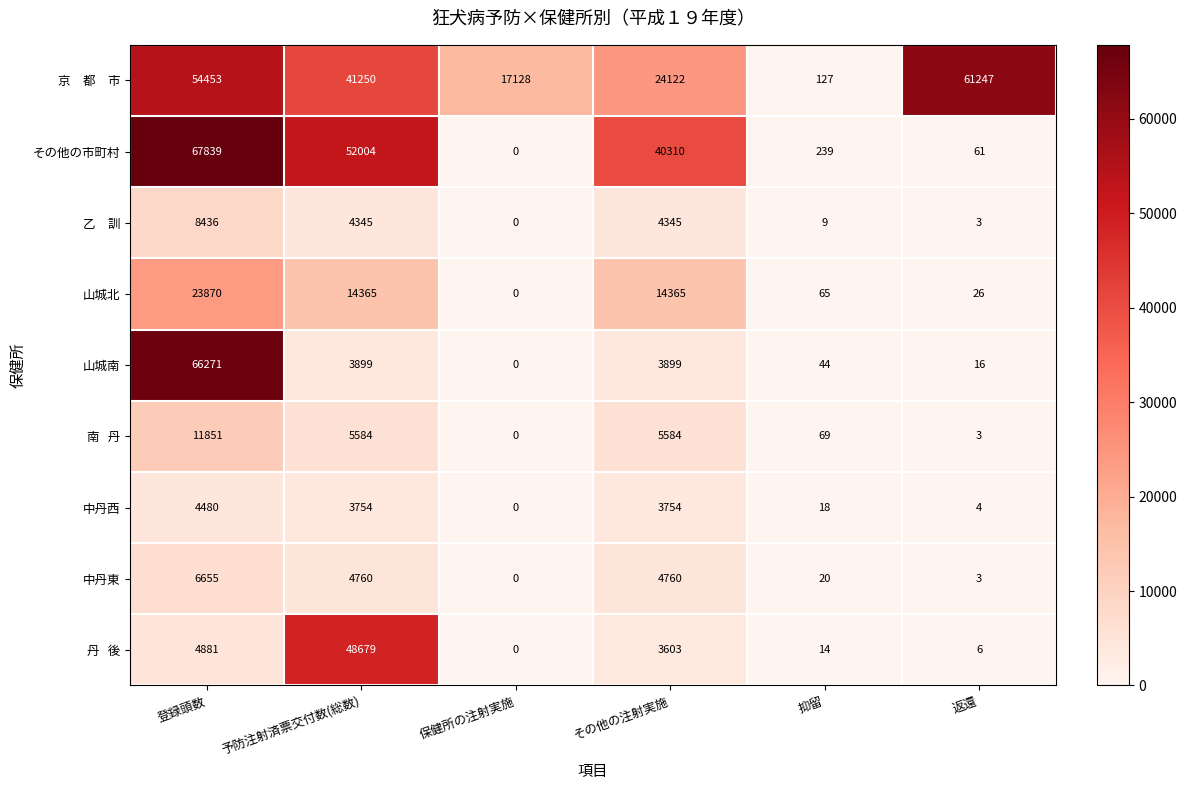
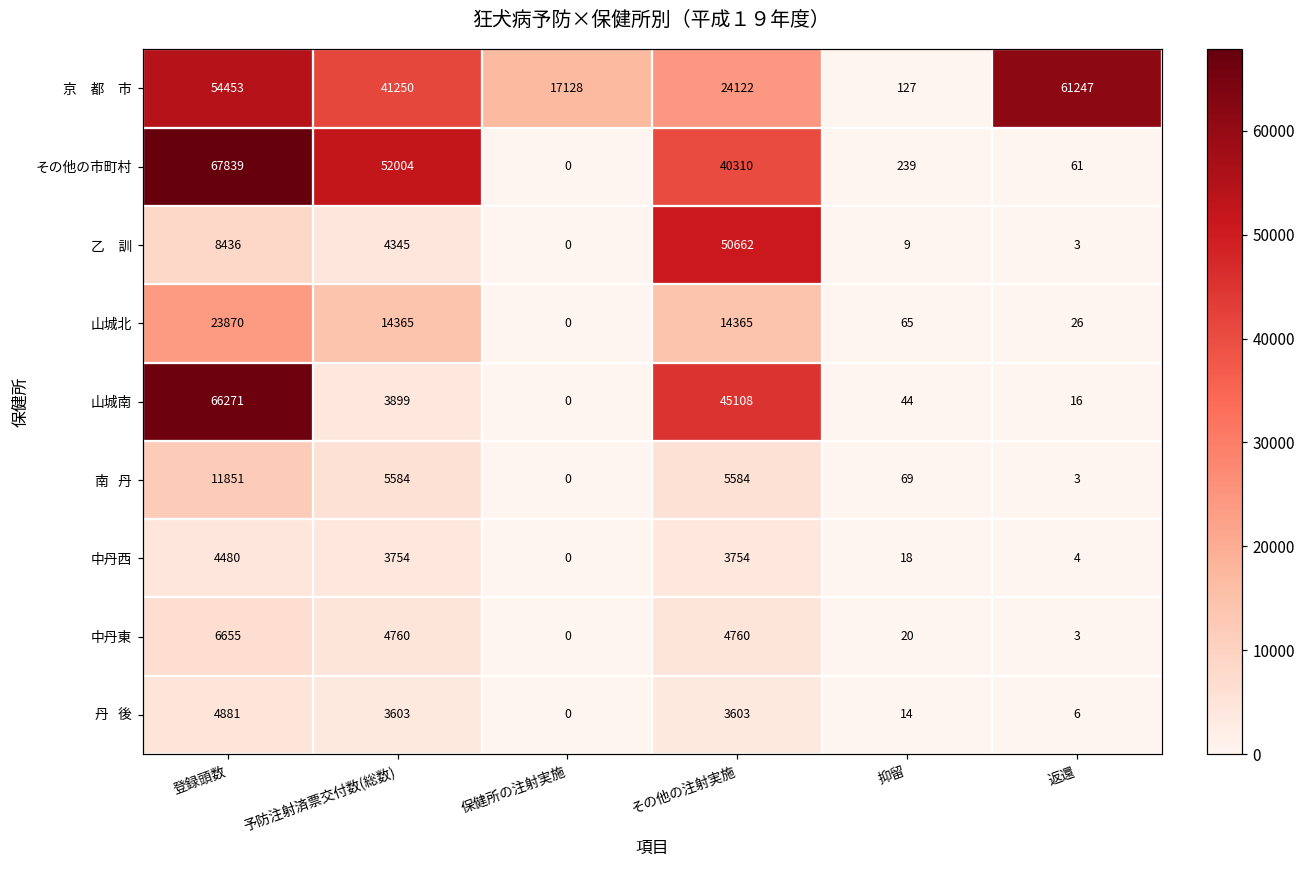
  {
    "京 都 市": {
      "登録頭数": 54453,
      "予防注射済票交付数(総数)": 41250,
      "保健所の注射実施": 17128,
      "その他の注射実施": 24122,
      "抑留": 127,
      "返還": 61247
    },
    "その他の市町村": {
      "登録頭数": 67839,
      "予防注射済票交付数(総数)": 52004,
      "保健所の注射実施": 0,
      "その他の注射実施": 40310,
      "抑留": 239,
      "返還": 61
    },
    "乙 訓": {
      "登録頭数": 8436,
      "予防注射済票交付数(総数)": 4345,
      "保健所の注射実施": 0,
-     "その他の注射実施": 4345,
+     "その他の注射実施": 50662,
      "抑留": 9,
      "返還": 3
    },
    "山城北": {
      "登録頭数": 23870,
      "予防注射済票交付数(総数)": 14365,
      "保健所の注射実施": 0,
      "その他の注射実施": 14365,
      "抑留": 65,
      "返還": 26
    },
    "山城南": {
      "登録頭数": 66271,
      "予防注射済票交付数(総数)": 3899,
      "保健所の注射実施": 0,
-     "その他の注射実施": 3899,
+     "その他の注射実施": 45108,
      "抑留": 44,
      "返還": 16
    },
    "南 丹": {
      "登録頭数": 11851,
      "予防注射済票交付数(総数)": 5584,
      "保健所の注射実施": 0,
      "その他の注射実施": 5584,
      "抑留": 69,
      "返還": 3
    },
    "中丹西": {
      "登録頭数": 4480,
      "予防注射済票交付数(総数)": 3754,
      "保健所の注射実施": 0,
      "その他の注射実施": 3754,
      "抑留": 18,
      "返還": 4
    },
    "中丹東": {
      "登録頭数": 6655,
      "予防注射済票交付数(総数)": 4760,
      "保健所の注射実施": 0,
      "その他の注射実施": 4760,
      "抑留": 20,
      "返還": 3
    },
    "丹 後": {
      "登録頭数": 4881,
-     "予防注射済票交付数(総数)": 48679,
+     "予防注射済票交付数(総数)": 3603,
      "保健所の注射実施": 0,
      "その他の注射実施": 3603,
      "抑留": 14,
      "返還": 6
    }
  }
